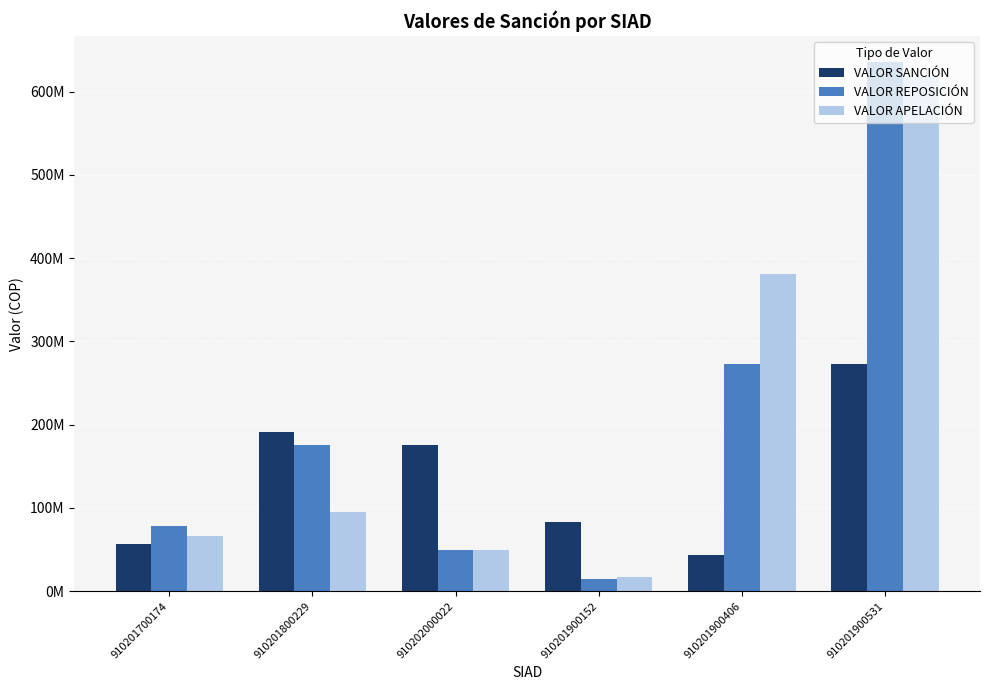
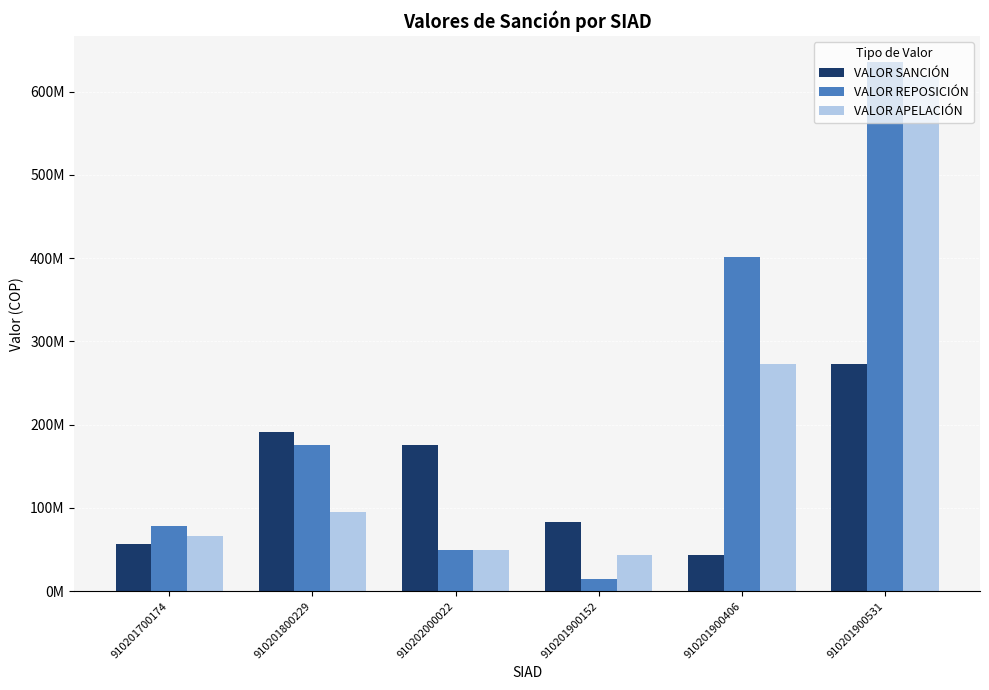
  {
    "VALOR SANCIÓN": {
      "910201700174": 60000000,
      "910201800229": 190000000,
      "910202000022": 180000000,
      "910201900152": 80000000,
      "910201900406": 40000000,
      "910201900531": 270000000
    },
    "VALOR REPOSICIÓN": {
      "910201700174": 80000000,
      "910201800229": 180000000,
      "910202000022": 50000000,
      "910201900152": 10000000,
-     "910201900406": 270000000
+     "910201900406": 400000000
    },
    "VALOR APELACIÓN": {
      "910201700174": 70000000,
      "910201800229": 100000000,
      "910202000022": 50000000,
-     "910201900152": 20000000,
-     "910201900406": 380000000
+     "910201900152": 40000000,
+     "910201900406": 270000000
    }
  }
